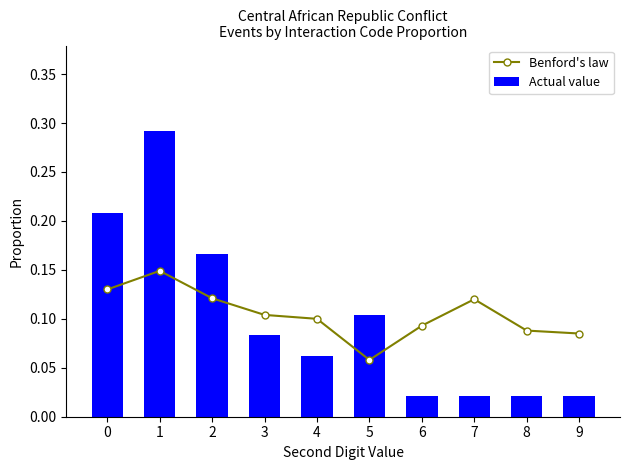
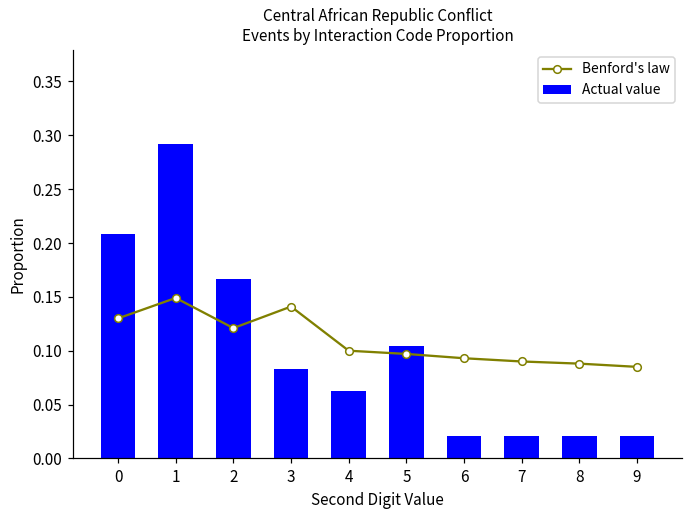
  {
    "Benford's law": {
      "0": 0.13,
      "1": 0.15,
      "2": 0.12,
-     "3": 0.10,
+     "3": 0.14,
      "4": 0.10,
-     "5": 0.06,
+     "5": 0.10,
      "6": 0.09,
-     "7": 0.12,
+     "7": 0.09,
      "8": 0.09,
      "9": 0.09
    },
    "Actual value": {
      "0": 0.21,
      "1": 0.29,
      "2": 0.17,
      "3": 0.08,
      "4": 0.06,
      "5": 0.10,
      "6": 0.02,
      "7": 0.02,
      "8": 0.02,
      "9": 0.02
    }
  }
